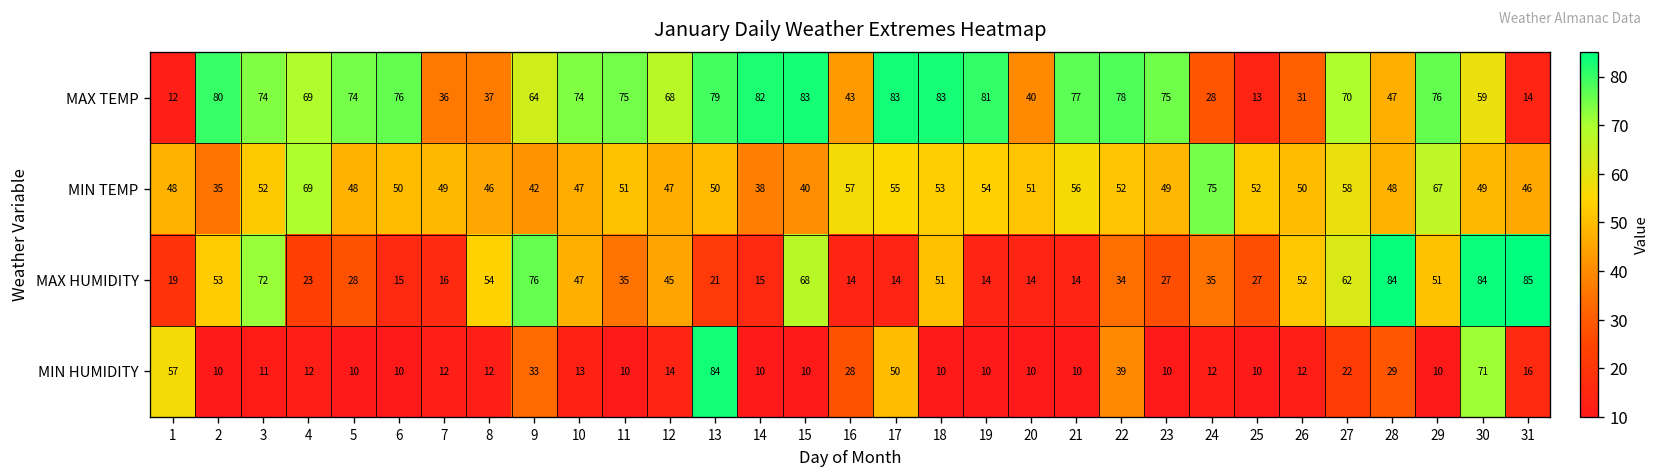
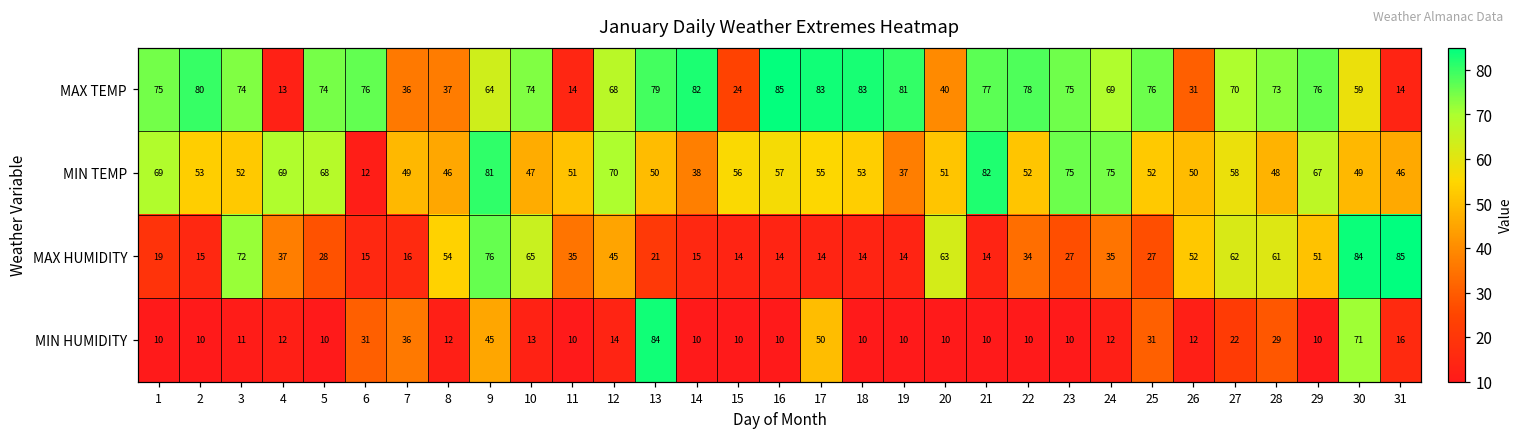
  {
    "MAX TEMP": {
-     "1": 12,
+     "1": 75,
      "2": 80,
      "3": 74,
-     "4": 69,
+     "4": 13,
      "5": 74,
      "6": 76,
      "7": 36,
      "8": 37,
      "9": 64,
      "10": 74,
-     "11": 75,
+     "11": 14,
      "12": 68,
      "13": 79,
      "14": 82,
-     "15": 83,
-     "16": 43,
+     "15": 24,
+     "16": 85,
      "17": 83,
      "18": 83,
      "19": 81,
      "20": 40,
      "21": 77,
      "22": 78,
      "23": 75,
-     "24": 28,
-     "25": 13,
+     "24": 69,
+     "25": 76,
      "26": 31,
      "27": 70,
-     "28": 47,
+     "28": 73,
      "29": 76,
      "30": 59,
      "31": 14
    },
    "MIN TEMP": {
-     "1": 48,
-     "2": 35,
+     "1": 69,
+     "2": 53,
      "3": 52,
      "4": 69,
-     "5": 48,
-     "6": 50,
+     "5": 68,
+     "6": 12,
      "7": 49,
      "8": 46,
-     "9": 42,
+     "9": 81,
      "10": 47,
      "11": 51,
-     "12": 47,
+     "12": 70,
      "13": 50,
      "14": 38,
-     "15": 40,
+     "15": 56,
      "16": 57,
      "17": 55,
      "18": 53,
-     "19": 54,
+     "19": 37,
      "20": 51,
-     "21": 56,
+     "21": 82,
      "22": 52,
-     "23": 49,
+     "23": 75,
      "24": 75,
      "25": 52,
      "26": 50,
      "27": 58,
      "28": 48,
      "29": 67,
      "30": 49,
      "31": 46
    },
    "MAX HUMIDITY": {
      "1": 19,
-     "2": 53,
+     "2": 15,
      "3": 72,
-     "4": 23,
+     "4": 37,
      "5": 28,
      "6": 15,
      "7": 16,
      "8": 54,
      "9": 76,
-     "10": 47,
+     "10": 65,
      "11": 35,
      "12": 45,
      "13": 21,
      "14": 15,
-     "15": 68,
+     "15": 14,
      "16": 14,
      "17": 14,
-     "18": 51,
+     "18": 14,
      "19": 14,
-     "20": 14,
+     "20": 63,
      "21": 14,
      "22": 34,
      "23": 27,
      "24": 35,
      "25": 27,
      "26": 52,
      "27": 62,
-     "28": 84,
+     "28": 61,
      "29": 51,
      "30": 84,
      "31": 85
    },
    "MIN HUMIDITY": {
-     "1": 57,
+     "1": 10,
      "2": 10,
      "3": 11,
      "4": 12,
      "5": 10,
-     "6": 10,
-     "7": 12,
+     "6": 31,
+     "7": 36,
      "8": 12,
-     "9": 33,
+     "9": 45,
      "10": 13,
      "11": 10,
      "12": 14,
      "13": 84,
      "14": 10,
      "15": 10,
-     "16": 28,
+     "16": 10,
      "17": 50,
      "18": 10,
      "19": 10,
      "20": 10,
      "21": 10,
-     "22": 39,
+     "22": 10,
      "23": 10,
      "24": 12,
-     "25": 10,
+     "25": 31,
      "26": 12,
      "27": 22,
      "28": 29,
      "29": 10,
      "30": 71,
      "31": 16
    }
  }
